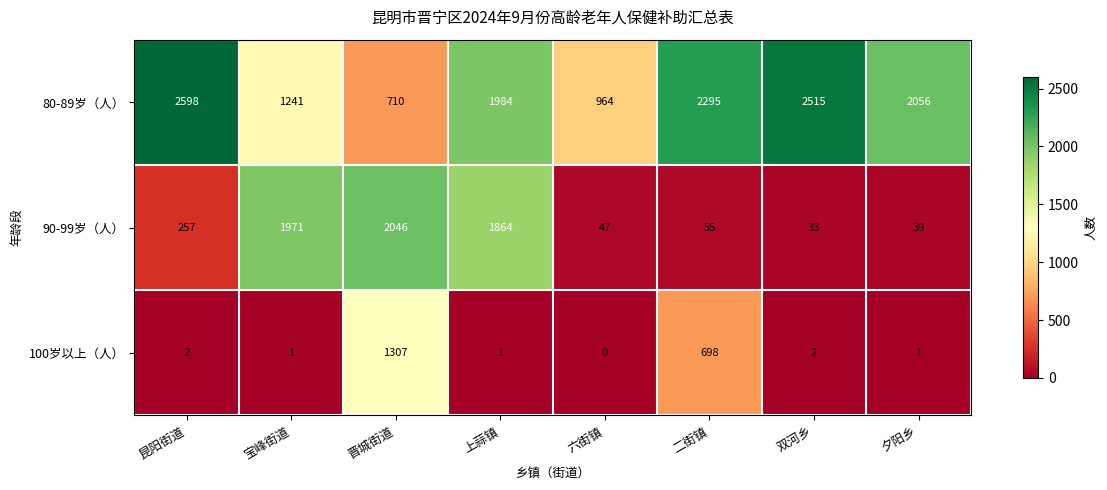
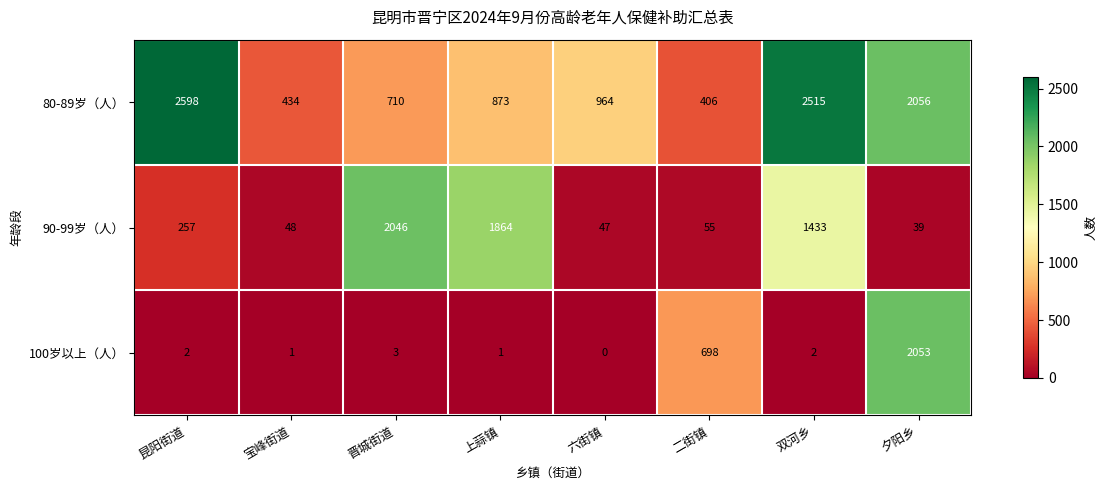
  {
    "80-89岁（人）": {
      "昆阳街道": 2598,
-     "宝峰街道": 1241,
+     "宝峰街道": 434,
      "晋城街道": 710,
-     "上蒜镇": 1984,
+     "上蒜镇": 873,
      "六街镇": 964,
-     "二街镇": 2295,
+     "二街镇": 406,
      "双河乡": 2515,
      "夕阳乡": 2056
    },
    "90-99岁（人）": {
      "昆阳街道": 257,
-     "宝峰街道": 1971,
+     "宝峰街道": 48,
      "晋城街道": 2046,
      "上蒜镇": 1864,
      "六街镇": 47,
      "二街镇": 55,
-     "双河乡": 33,
+     "双河乡": 1433,
      "夕阳乡": 39
    },
    "100岁以上（人）": {
      "昆阳街道": 2,
      "宝峰街道": 1,
-     "晋城街道": 1307,
+     "晋城街道": 3,
      "上蒜镇": 1,
      "六街镇": 0,
      "二街镇": 698,
      "双河乡": 2,
-     "夕阳乡": 1
+     "夕阳乡": 2053
    }
  }
